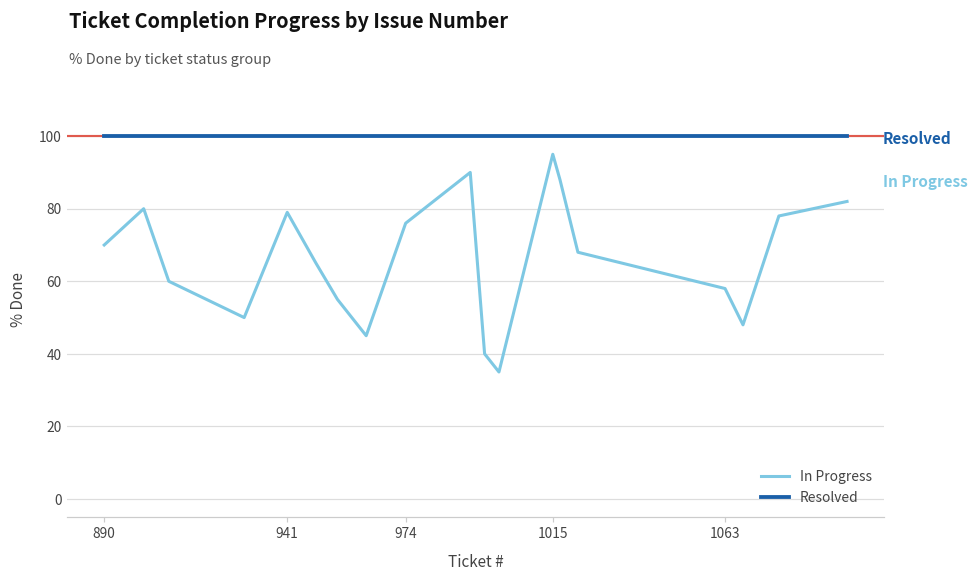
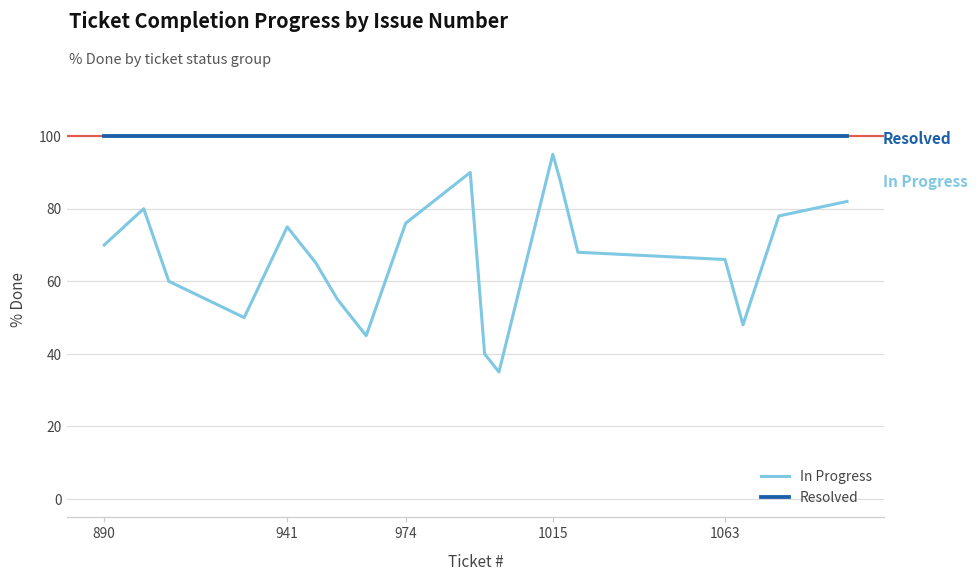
  {
    "In Progress": {
      "890": 70,
-     "941": 79,
+     "941": 75,
      "974": 76,
      "1015": 95,
-     "1063": 58
+     "1063": 66
    },
    "Resolved": {
      "890": 100,
      "941": 100,
      "974": 100,
      "1015": 100,
      "1063": 100
    }
  }
